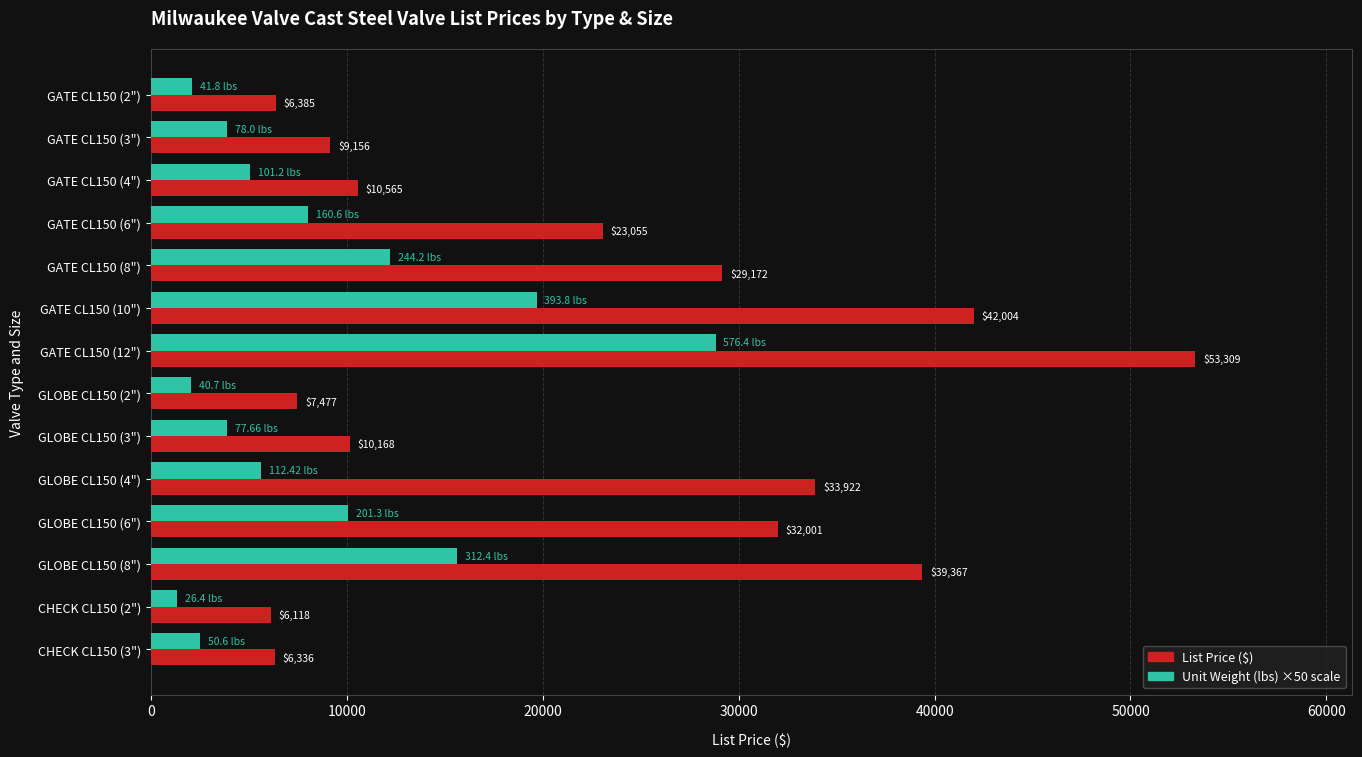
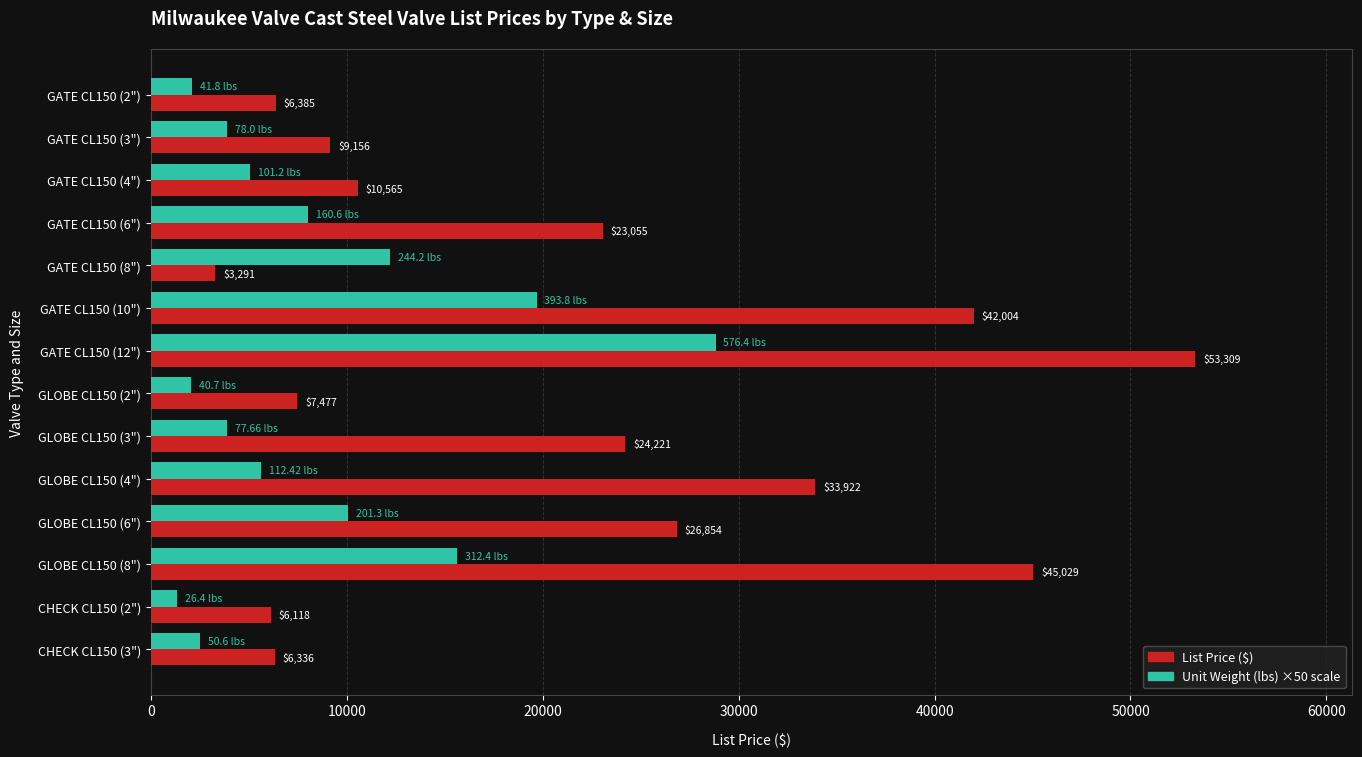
  {
    "List Price ($)": {
      "GATE CL150 (2\")": "$6,385",
      "GATE CL150 (3\")": "$9,156",
      "GATE CL150 (4\")": "$10,565",
      "GATE CL150 (6\")": "$23,055",
-     "GATE CL150 (8\")": "$29,172",
+     "GATE CL150 (8\")": "$3,291",
      "GATE CL150 (10\")": "$42,004",
      "GATE CL150 (12\")": "$53,309",
      "GLOBE CL150 (2\")": "$7,477",
-     "GLOBE CL150 (3\")": "$10,168",
+     "GLOBE CL150 (3\")": "$24,221",
      "GLOBE CL150 (4\")": "$33,922",
-     "GLOBE CL150 (6\")": "$32,001",
-     "GLOBE CL150 (8\")": "$39,367",
+     "GLOBE CL150 (6\")": "$26,854",
+     "GLOBE CL150 (8\")": "$45,029",
      "CHECK CL150 (2\")": "$6,118",
      "CHECK CL150 (3\")": "$6,336"
    }
  }
